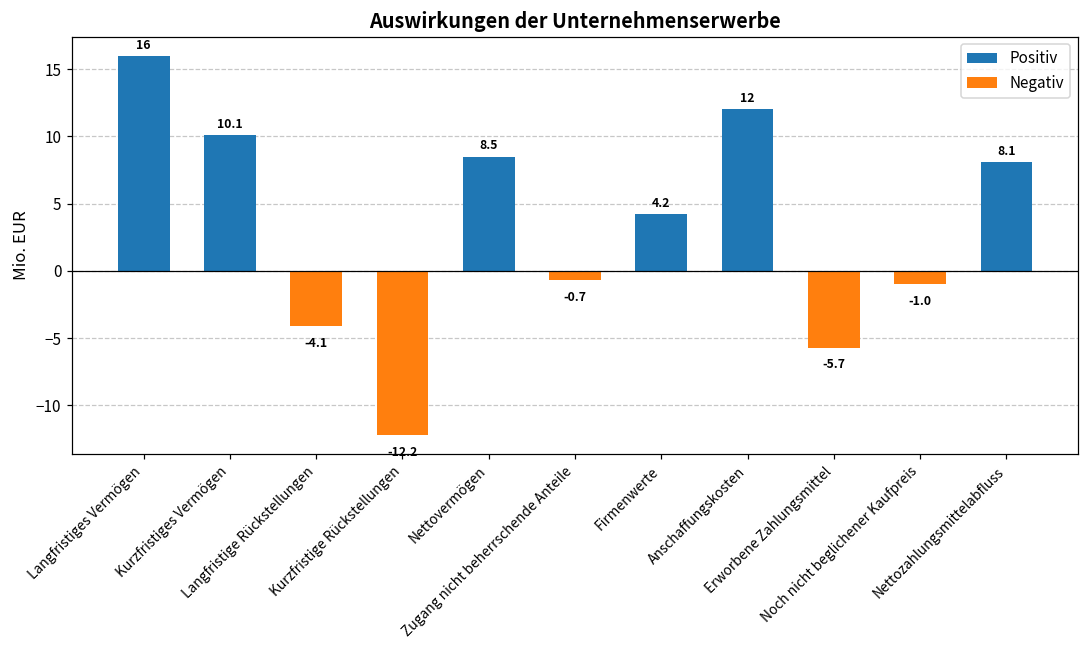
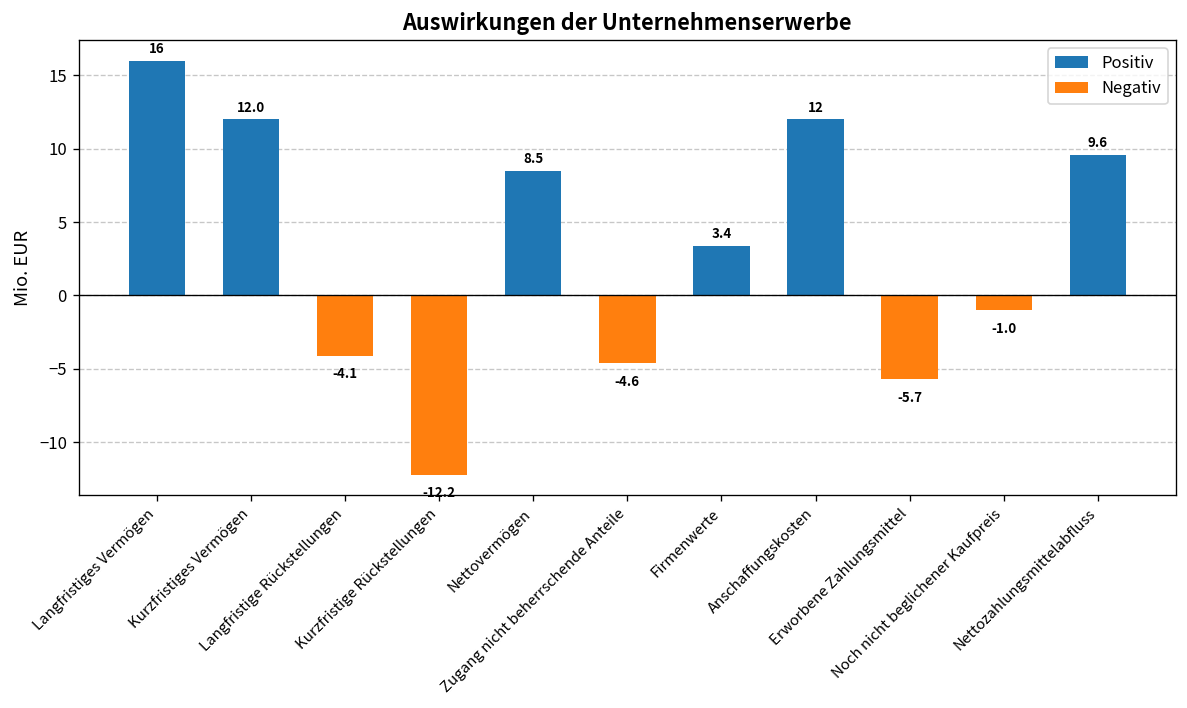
  {
    "Langfristiges Vermögen": 16,
-   "Kurzfristiges Vermögen": 10.1,
+   "Kurzfristiges Vermögen": 12.0,
    "Langfristige Rückstellungen": -4.1,
    "Kurzfristige Rückstellungen": -12.2,
    "Nettovermögen": 8.5,
-   "Zugang nicht beherrschende Anteile": -0.7,
-   "Firmenwerte": 4.2,
+   "Zugang nicht beherrschende Anteile": -4.6,
+   "Firmenwerte": 3.4,
    "Anschaffungskosten": 12,
    "Erworbene Zahlungsmittel": -5.7,
    "Noch nicht beglichener Kaufpreis": -1.0,
-   "Nettozahlungsmittelabfluss": 8.1
+   "Nettozahlungsmittelabfluss": 9.6
  }
